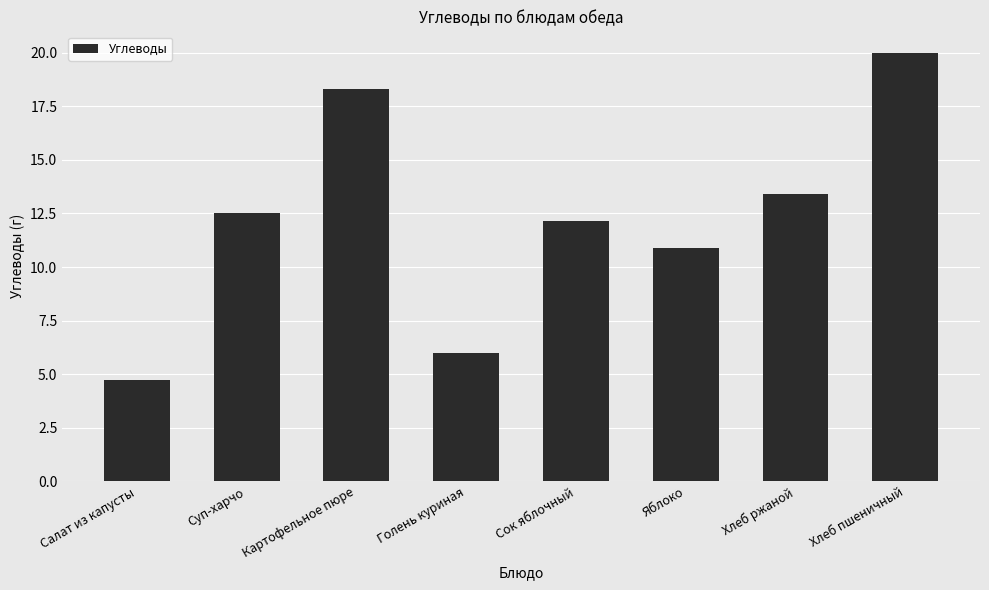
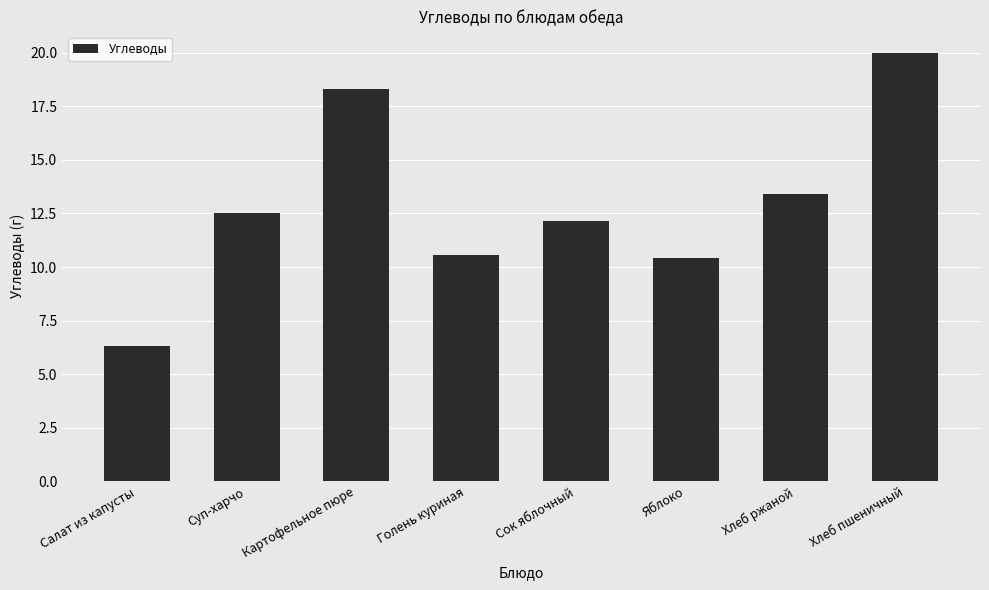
  {
-   "Салат из капусты": 4.7,
+   "Салат из капусты": 6.3,
    "Суп-харчо": 12.5,
    "Картофельное пюре": 18.3,
-   "Голень куриная": 6.0,
+   "Голень куриная": 10.6,
    "Сок яблочный": 12.2,
-   "Яблоко": 10.9,
+   "Яблоко": 10.4,
    "Хлеб ржаной": 13.4,
    "Хлеб пшеничный": 20.0
  }
